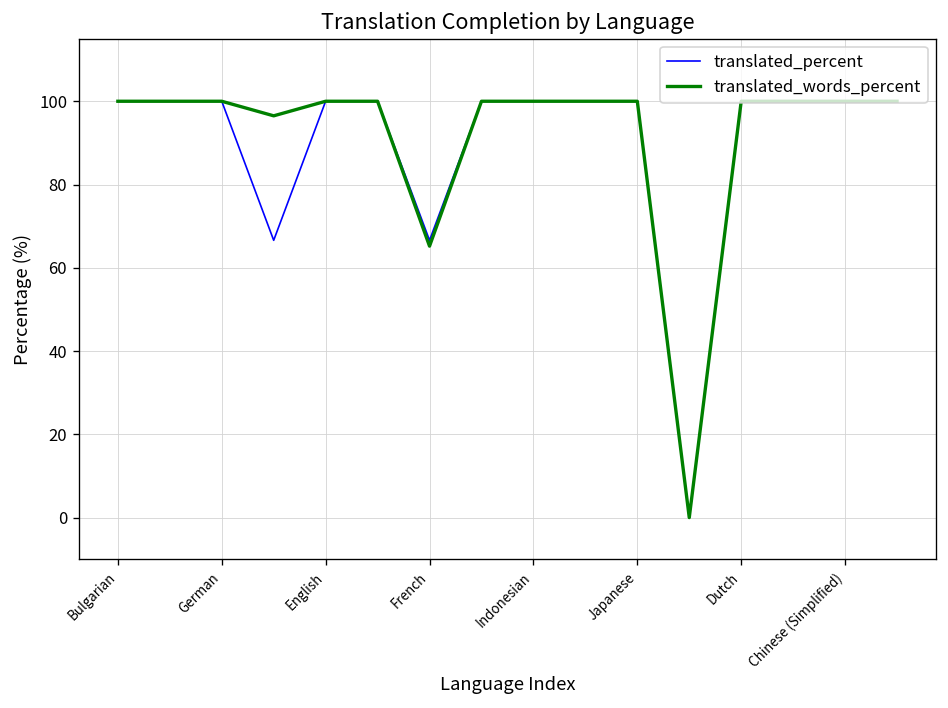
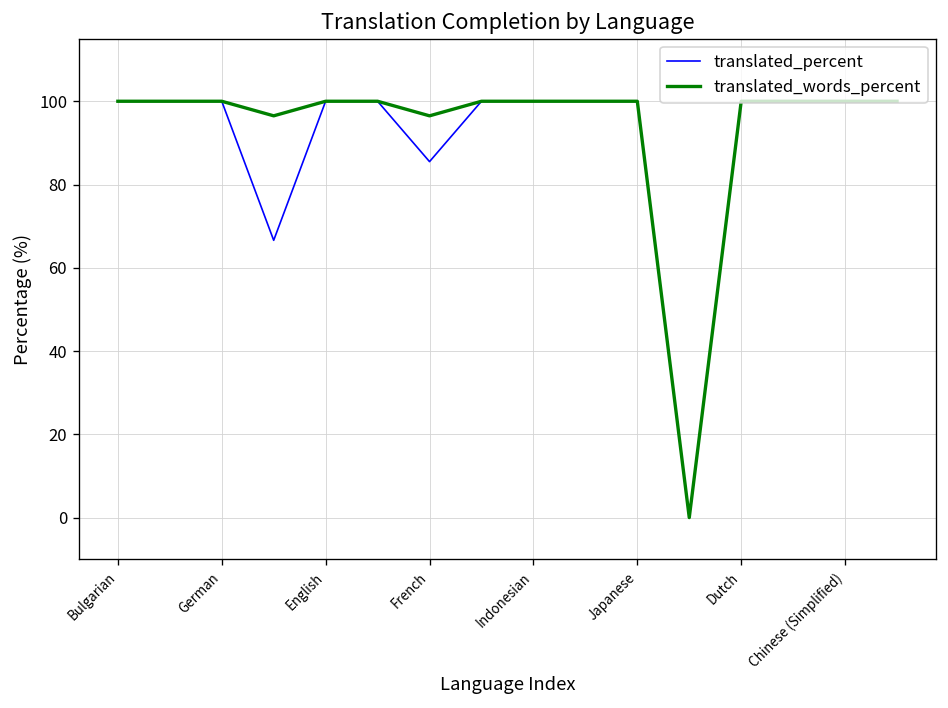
  {
    "translated_percent": {
-     "French": 67
+     "French": 86
    },
    "translated_words_percent": {
-     "French": 65
+     "French": 97
    }
  }
